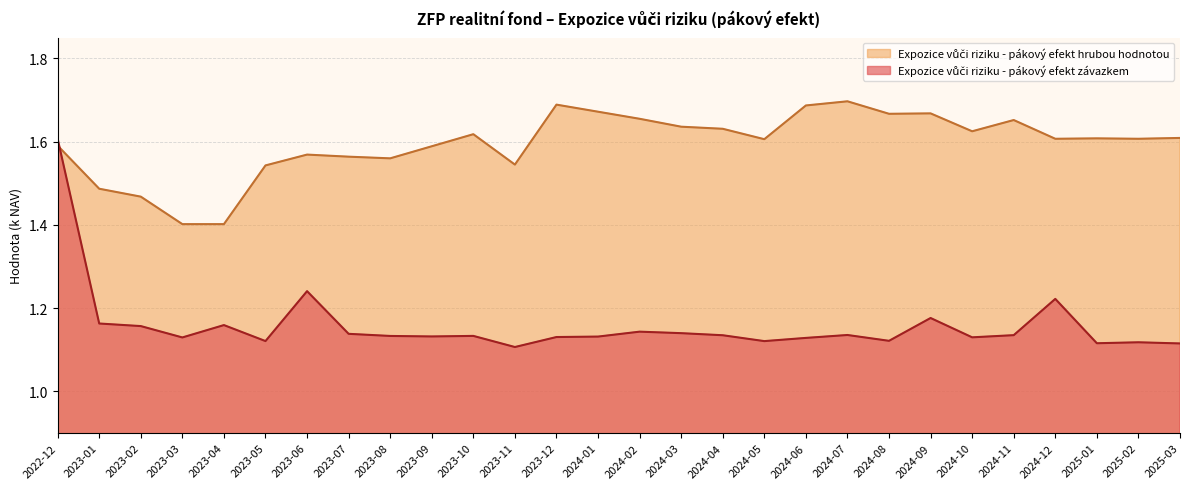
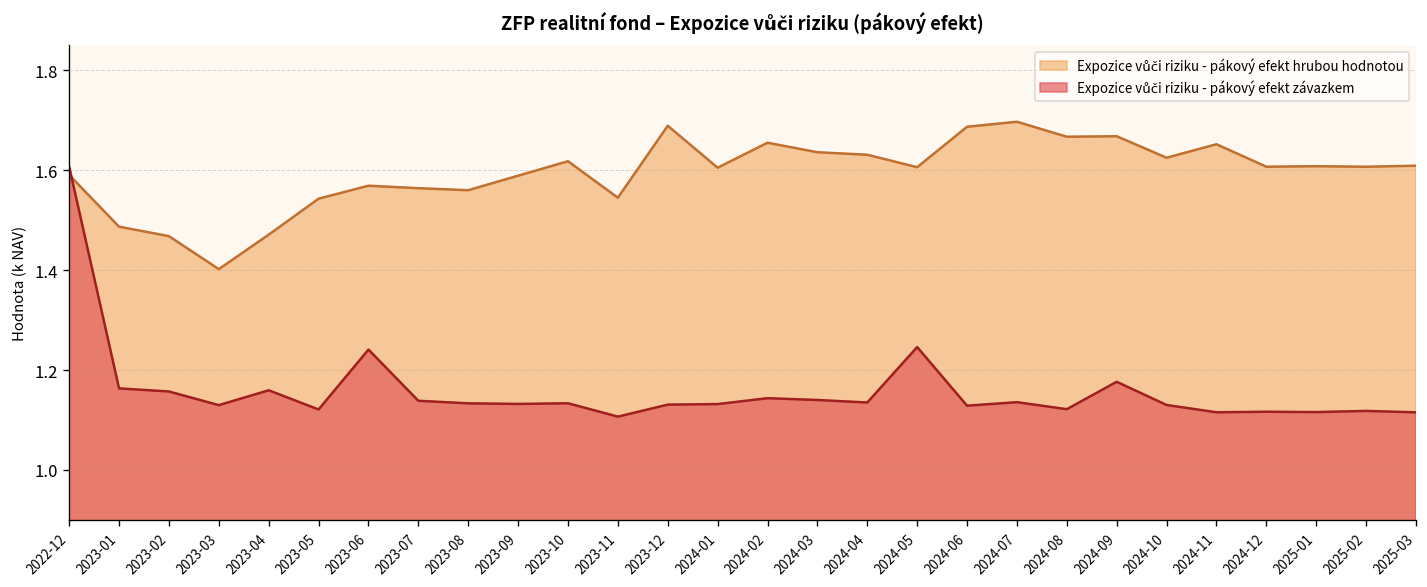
  {
    "Expozice vůči riziku - pákový efekt hrubou hodnotou": {
      "2022-12": 1.59,
      "2023-01": 1.49,
      "2023-02": 1.47,
      "2023-03": 1.40,
-     "2023-04": 1.40,
+     "2023-04": 1.47,
      "2023-05": 1.54,
      "2023-06": 1.57,
      "2023-07": 1.56,
      "2023-08": 1.56,
      "2023-09": 1.59,
      "2023-10": 1.62,
      "2023-11": 1.55,
      "2023-12": 1.69,
-     "2024-01": 1.67,
+     "2024-01": 1.61,
      "2024-02": 1.66,
      "2024-03": 1.64,
      "2024-04": 1.63,
      "2024-05": 1.61,
      "2024-06": 1.69,
      "2024-07": 1.70,
      "2024-08": 1.67,
      "2024-09": 1.67,
      "2024-10": 1.63,
      "2024-11": 1.65,
      "2024-12": 1.61,
      "2025-01": 1.61,
      "2025-02": 1.61,
      "2025-03": 1.61
    },
    "Expozice vůči riziku - pákový efekt závazkem": {
      "2022-12": 1.61,
      "2023-01": 1.16,
      "2023-02": 1.16,
      "2023-03": 1.13,
      "2023-04": 1.16,
      "2023-05": 1.12,
      "2023-06": 1.24,
      "2023-07": 1.14,
      "2023-08": 1.13,
      "2023-09": 1.13,
      "2023-10": 1.13,
      "2023-11": 1.11,
      "2023-12": 1.13,
      "2024-01": 1.13,
      "2024-02": 1.14,
      "2024-03": 1.14,
      "2024-04": 1.14,
-     "2024-05": 1.12,
+     "2024-05": 1.25,
      "2024-06": 1.13,
      "2024-07": 1.14,
      "2024-08": 1.12,
      "2024-09": 1.18,
      "2024-10": 1.13,
-     "2024-11": 1.14,
-     "2024-12": 1.22,
+     "2024-11": 1.12,
+     "2024-12": 1.12,
      "2025-01": 1.12,
      "2025-02": 1.12,
      "2025-03": 1.12
    }
  }
